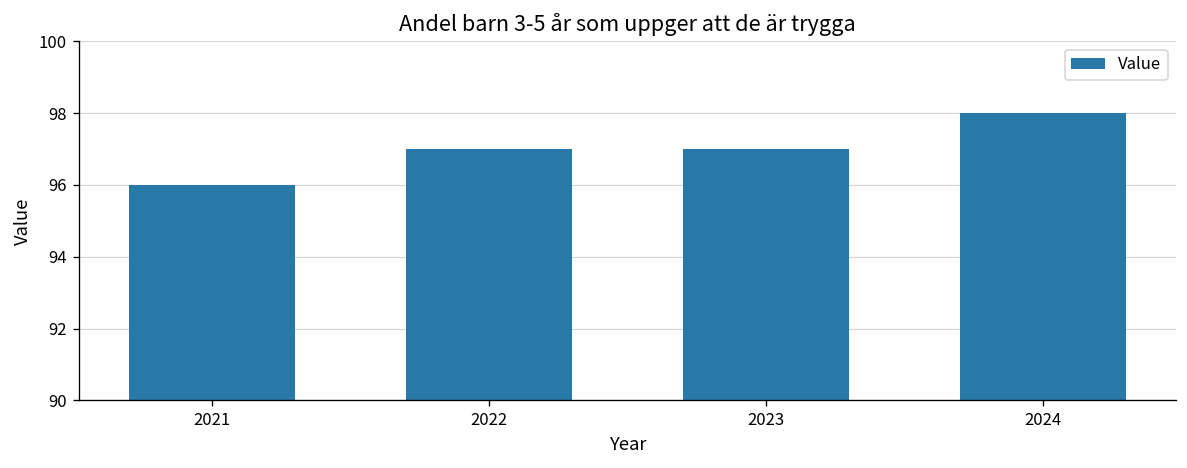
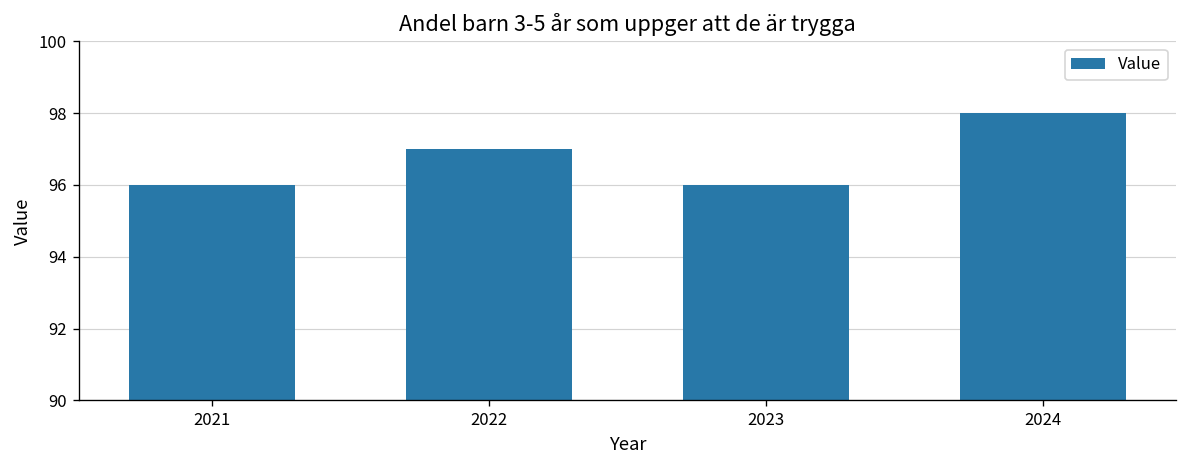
  {
    "2021": 96,
    "2022": 97,
-   "2023": 97,
+   "2023": 96,
    "2024": 98
  }
